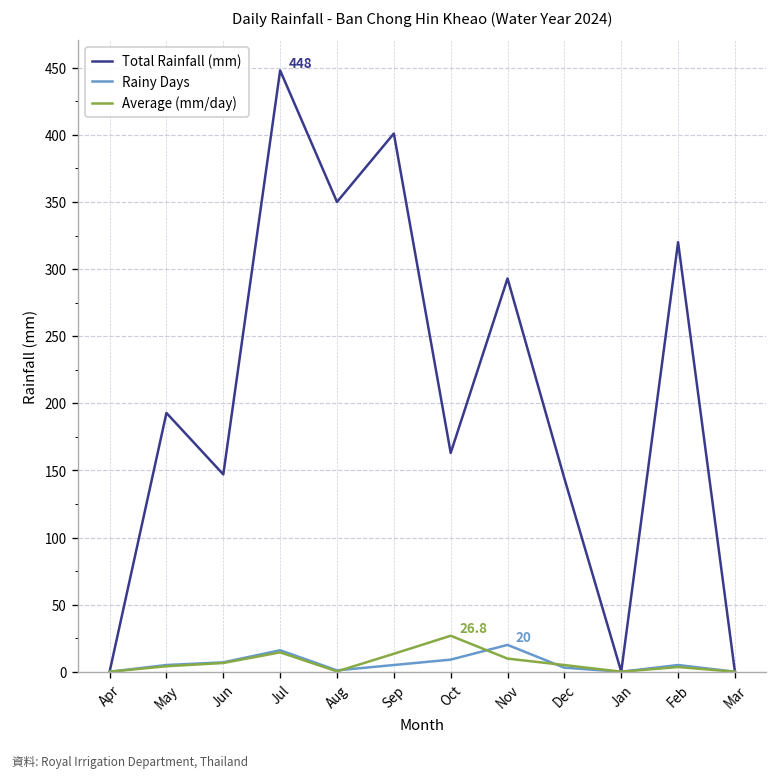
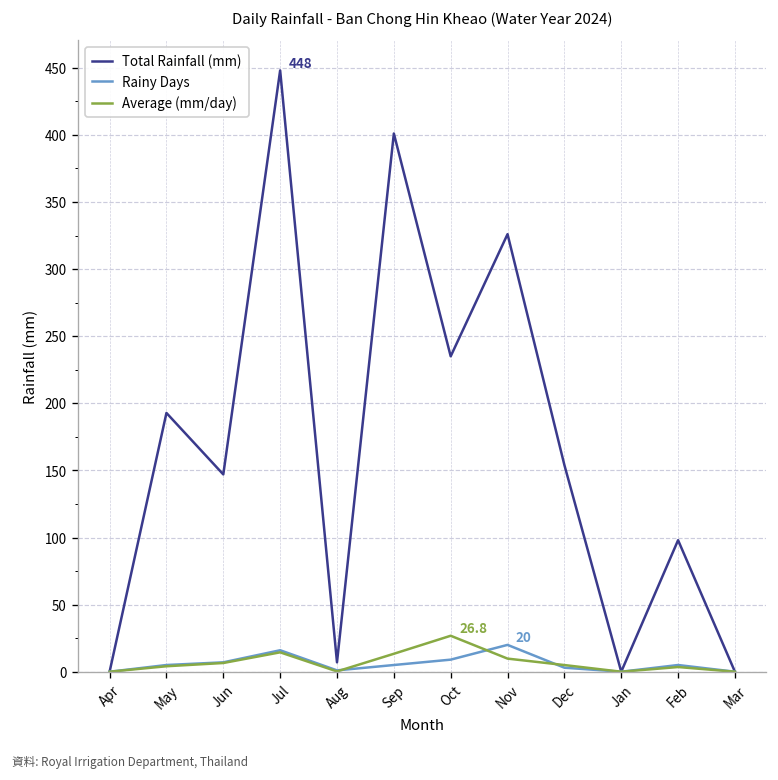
  {
    "Total Rainfall (mm)": {
      "May": 193,
      "Jun": 147,
-     "Aug": 350,
+     "Aug": 7,
      "Sep": 401,
-     "Oct": 163,
-     "Nov": 293,
-     "Dec": 144,
-     "Feb": 320
+     "Oct": 235,
+     "Nov": 326,
+     "Dec": 154,
+     "Feb": 98
    },
    "Rainy Days": {
      "Nov": 20
    },
    "Average (mm/day)": {
      "Oct": 26.8
    }
  }
